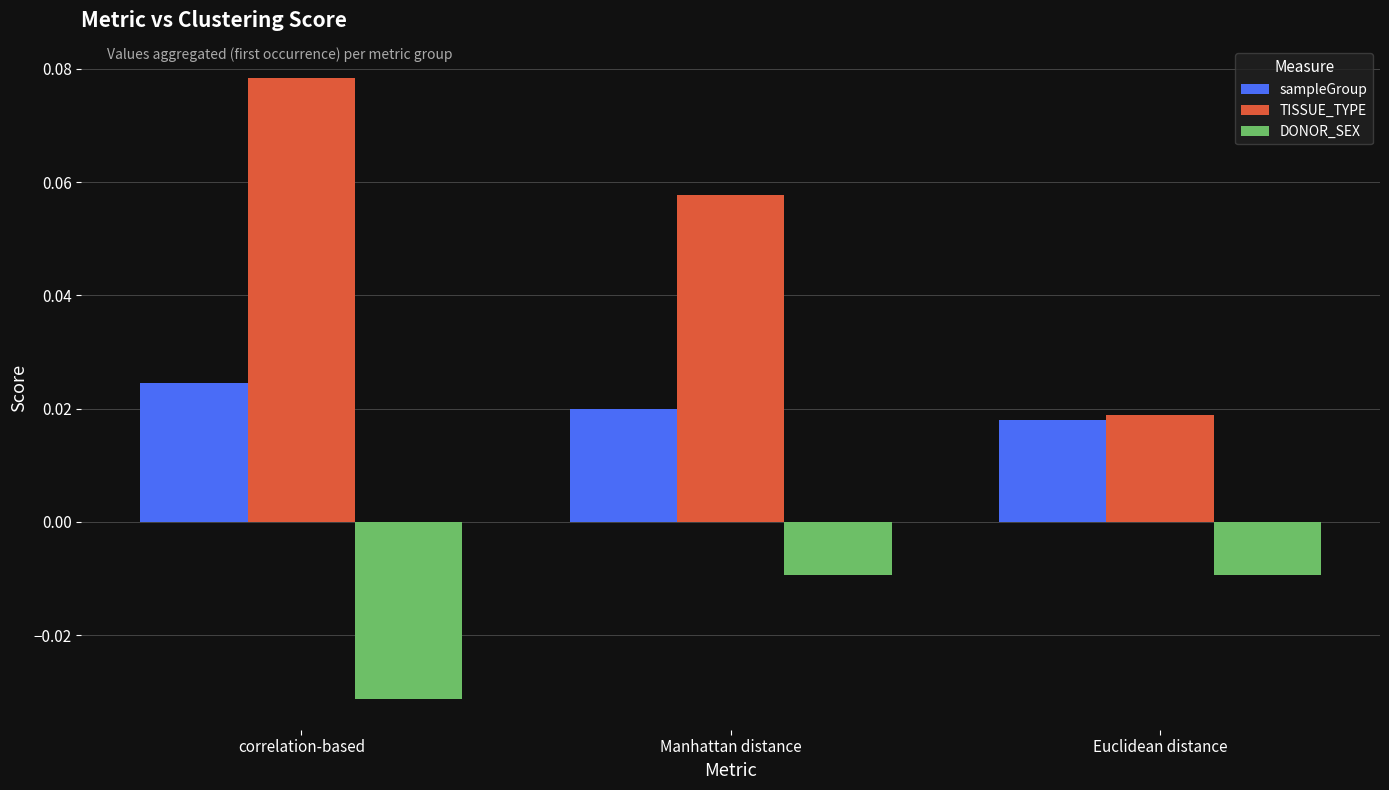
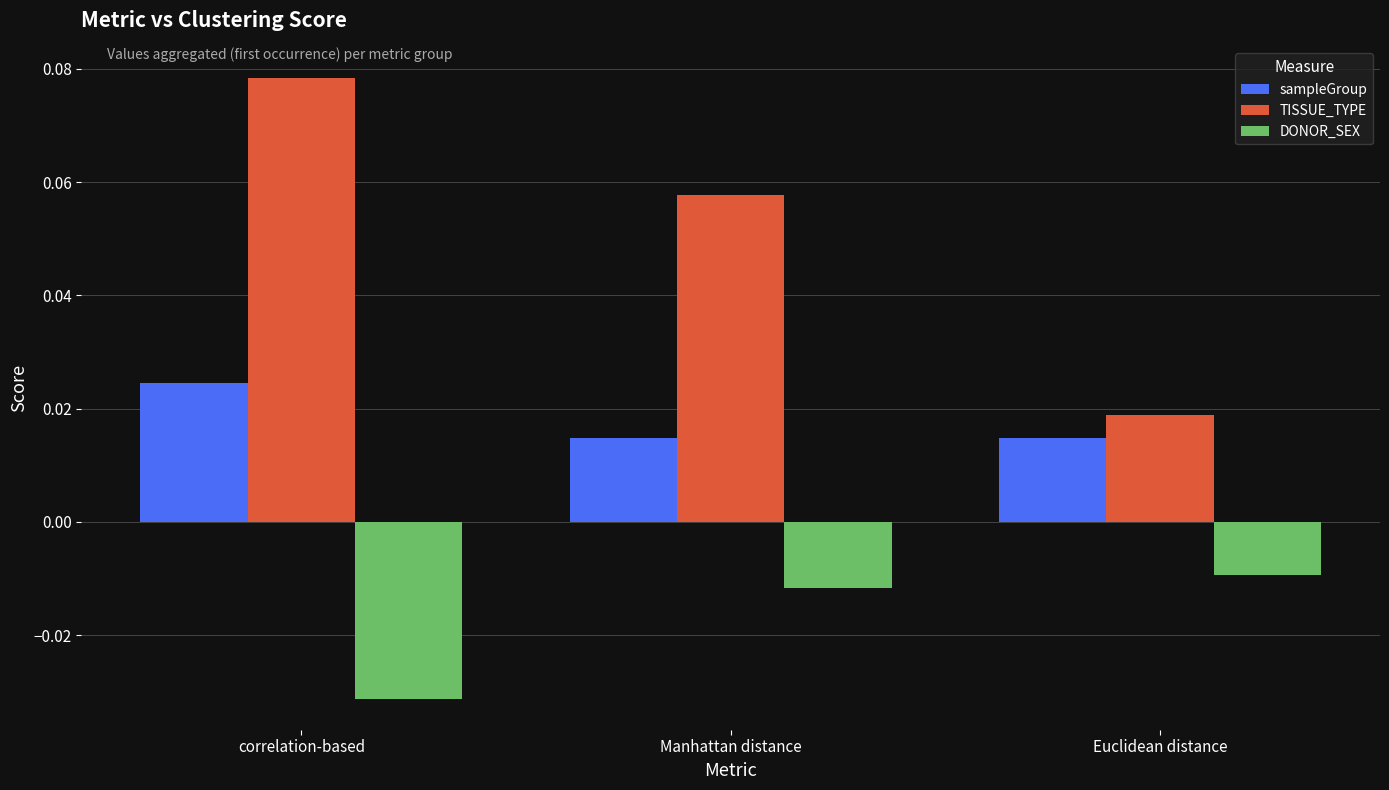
  {
    "sampleGroup": {
      "correlation-based": 0.025,
-     "Manhattan distance": 0.020,
-     "Euclidean distance": 0.018
+     "Manhattan distance": 0.015,
+     "Euclidean distance": 0.015
    },
    "TISSUE_TYPE": {
      "correlation-based": 0.078,
      "Manhattan distance": 0.058,
      "Euclidean distance": 0.019
    },
    "DONOR_SEX": {
      "correlation-based": -0.031,
-     "Manhattan distance": -0.009,
+     "Manhattan distance": -0.012,
      "Euclidean distance": -0.009
    }
  }
